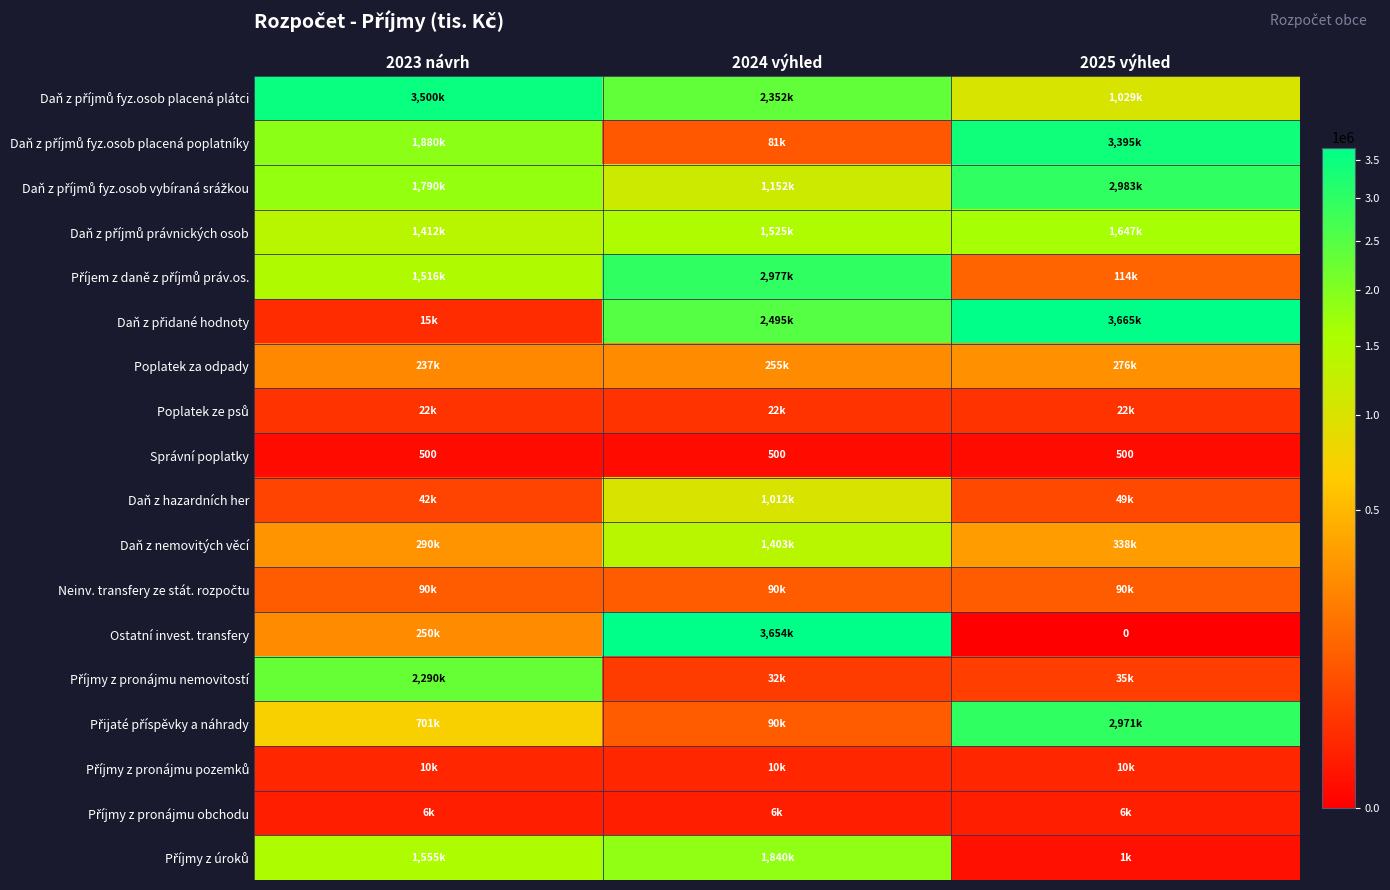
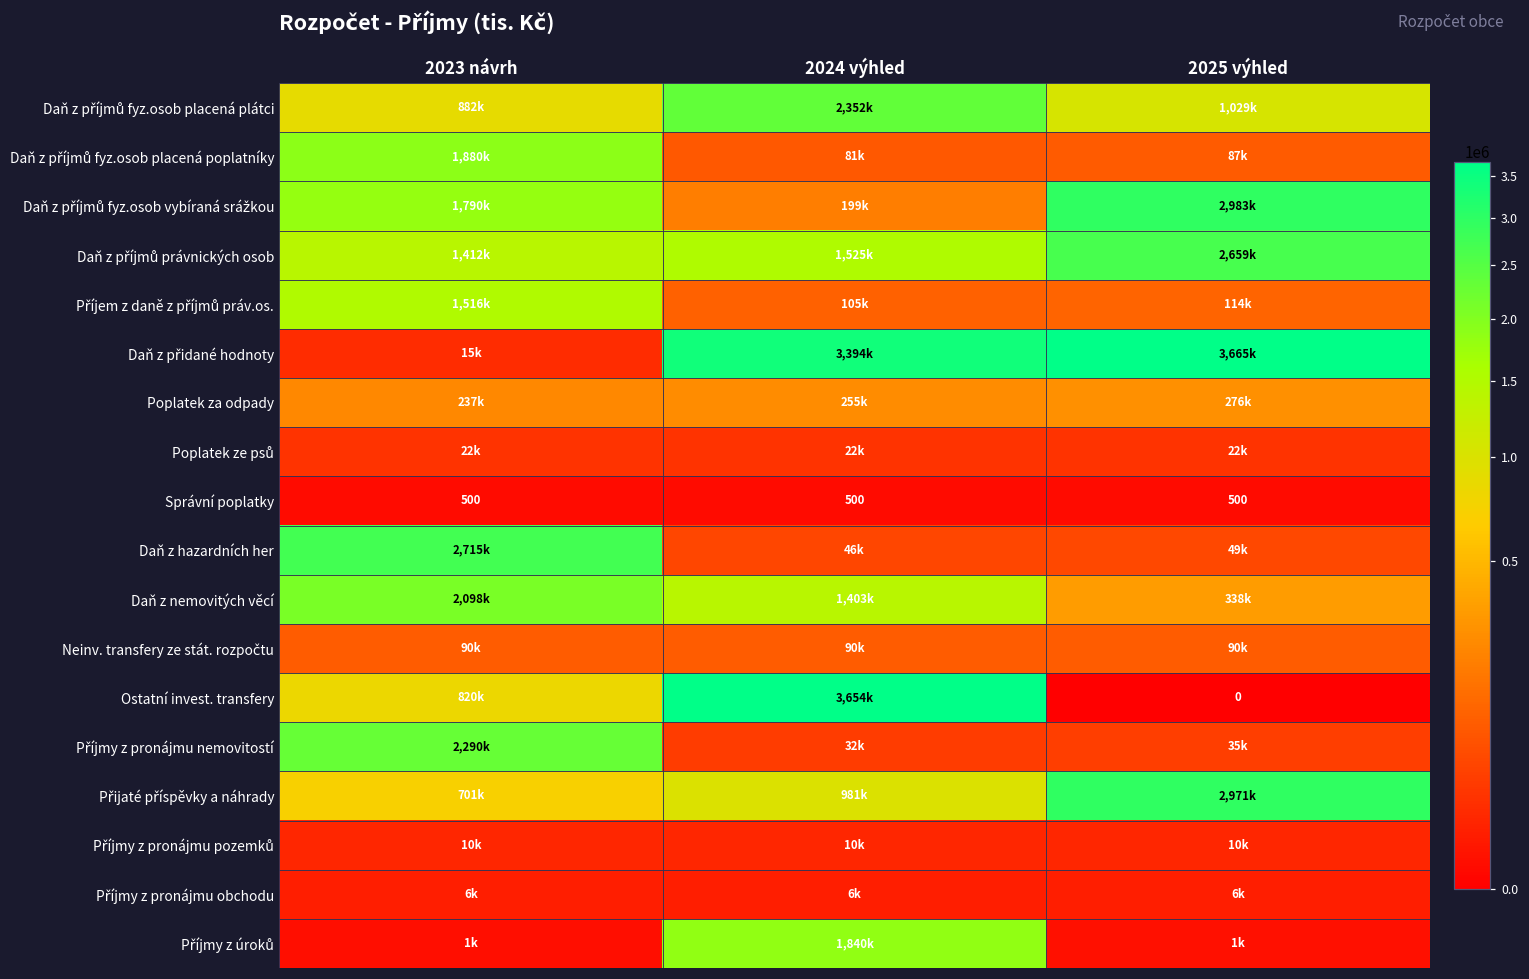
  {
    "Daň z příjmů fyz.osob placená plátci": {
-     "2023 návrh": "3,500k",
+     "2023 návrh": "882k",
      "2024 výhled": "2,352k",
      "2025 výhled": "1,029k"
    },
    "Daň z příjmů fyz.osob placená poplatníky": {
      "2023 návrh": "1,880k",
      "2024 výhled": "81k",
-     "2025 výhled": "3,395k"
+     "2025 výhled": "87k"
    },
    "Daň z příjmů fyz.osob vybíraná srážkou": {
      "2023 návrh": "1,790k",
-     "2024 výhled": "1,152k",
+     "2024 výhled": "199k",
      "2025 výhled": "2,983k"
    },
    "Daň z příjmů právnických osob": {
      "2023 návrh": "1,412k",
      "2024 výhled": "1,525k",
-     "2025 výhled": "1,647k"
+     "2025 výhled": "2,659k"
    },
    "Příjem z daně z příjmů práv.os.": {
      "2023 návrh": "1,516k",
-     "2024 výhled": "2,977k",
+     "2024 výhled": "105k",
      "2025 výhled": "114k"
    },
    "Daň z přidané hodnoty": {
      "2023 návrh": "15k",
-     "2024 výhled": "2,495k",
+     "2024 výhled": "3,394k",
      "2025 výhled": "3,665k"
    },
    "Poplatek za odpady": {
      "2023 návrh": "237k",
      "2024 výhled": "255k",
      "2025 výhled": "276k"
    },
    "Poplatek ze psů": {
      "2023 návrh": "22k",
      "2024 výhled": "22k",
      "2025 výhled": "22k"
    },
    "Správní poplatky": {
      "2023 návrh": "500",
      "2024 výhled": "500",
      "2025 výhled": "500"
    },
    "Daň z hazardních her": {
-     "2023 návrh": "42k",
-     "2024 výhled": "1,012k",
+     "2023 návrh": "2,715k",
+     "2024 výhled": "46k",
      "2025 výhled": "49k"
    },
    "Daň z nemovitých věcí": {
-     "2023 návrh": "290k",
+     "2023 návrh": "2,098k",
      "2024 výhled": "1,403k",
      "2025 výhled": "338k"
    },
    "Neinv. transfery ze stát. rozpočtu": {
      "2023 návrh": "90k",
      "2024 výhled": "90k",
      "2025 výhled": "90k"
    },
    "Ostatní invest. transfery": {
-     "2023 návrh": "250k",
+     "2023 návrh": "820k",
      "2024 výhled": "3,654k",
      "2025 výhled": "0"
    },
    "Příjmy z pronájmu nemovitostí": {
      "2023 návrh": "2,290k",
      "2024 výhled": "32k",
      "2025 výhled": "35k"
    },
    "Přijaté příspěvky a náhrady": {
      "2023 návrh": "701k",
-     "2024 výhled": "90k",
+     "2024 výhled": "981k",
      "2025 výhled": "2,971k"
    },
    "Příjmy z pronájmu pozemků": {
      "2023 návrh": "10k",
      "2024 výhled": "10k",
      "2025 výhled": "10k"
    },
    "Příjmy z pronájmu obchodu": {
      "2023 návrh": "6k",
      "2024 výhled": "6k",
      "2025 výhled": "6k"
    },
    "Příjmy z úroků": {
-     "2023 návrh": "1,555k",
+     "2023 návrh": "1k",
      "2024 výhled": "1,840k",
      "2025 výhled": "1k"
    }
  }
